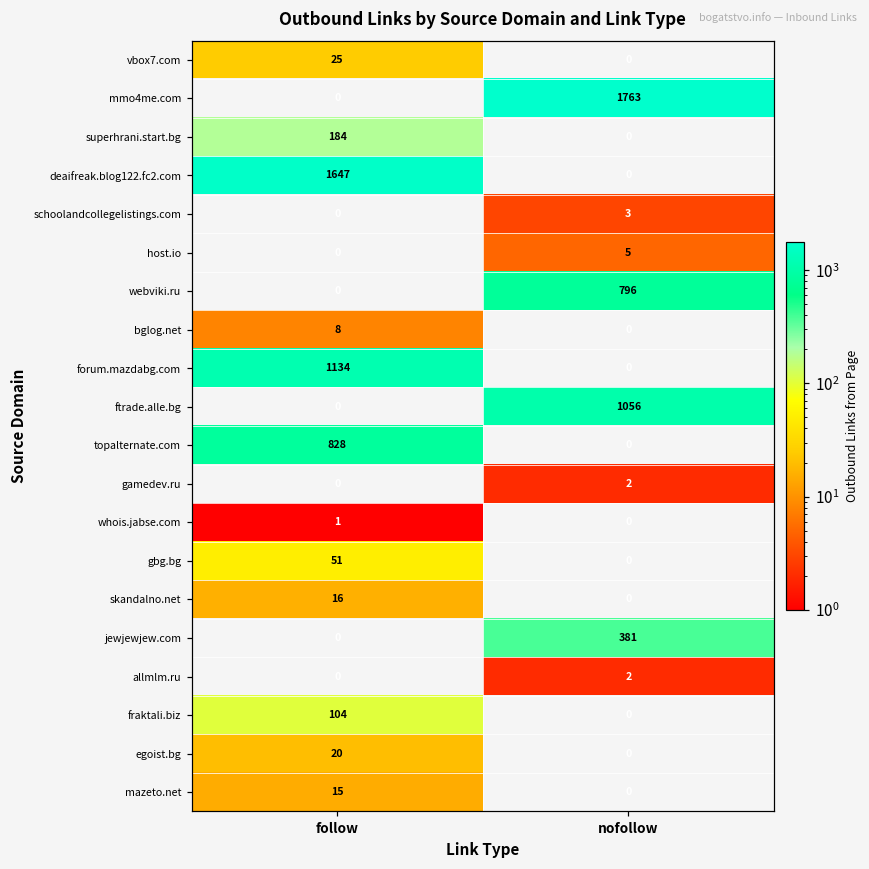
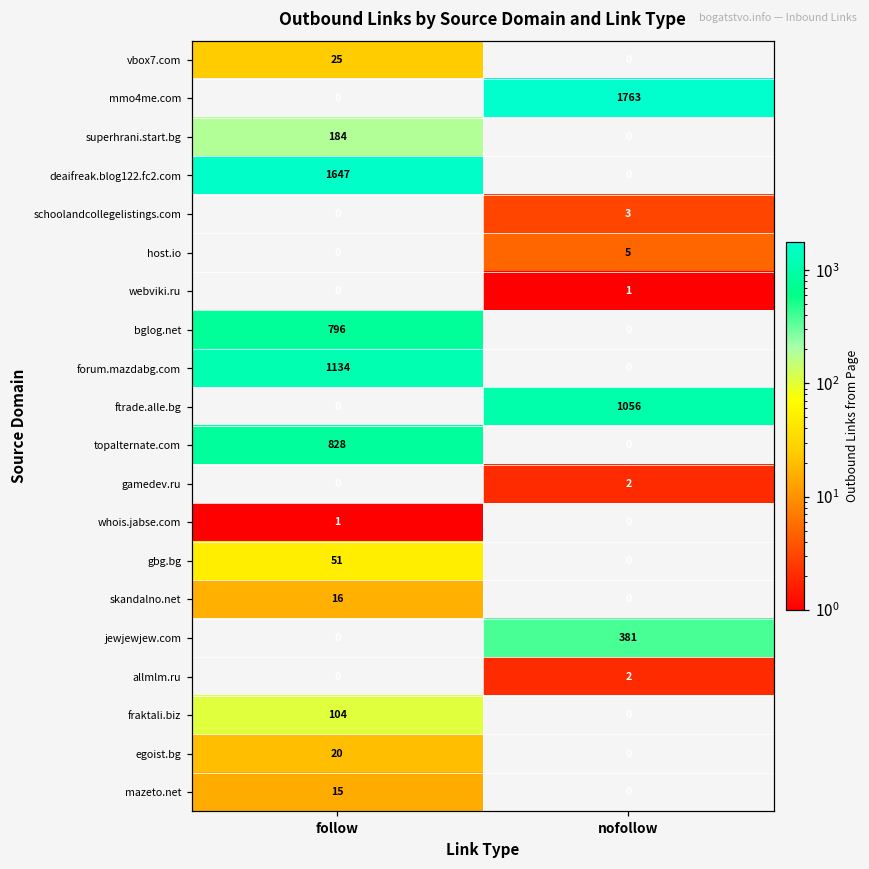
  {
    "vbox7.com": {
      "follow": 25
    },
    "mmo4me.com": {
      "nofollow": 1763
    },
    "superhrani.start.bg": {
      "follow": 184
    },
    "deaifreak.blog122.fc2.com": {
      "follow": 1647
    },
    "schoolandcollegelistings.com": {
      "nofollow": 3
    },
    "host.io": {
      "nofollow": 5
    },
    "webviki.ru": {
-     "nofollow": 796
+     "nofollow": 1
    },
    "bglog.net": {
-     "follow": 8
+     "follow": 796
    },
    "forum.mazdabg.com": {
      "follow": 1134
    },
    "ftrade.alle.bg": {
      "nofollow": 1056
    },
    "topalternate.com": {
      "follow": 828
    },
    "gamedev.ru": {
      "nofollow": 2
    },
    "whois.jabse.com": {
      "follow": 1
    },
    "gbg.bg": {
      "follow": 51
    },
    "skandalno.net": {
      "follow": 16
    },
    "jewjewjew.com": {
      "nofollow": 381
    },
    "allmlm.ru": {
      "nofollow": 2
    },
    "fraktali.biz": {
      "follow": 104
    },
    "egoist.bg": {
      "follow": 20
    },
    "mazeto.net": {
      "follow": 15
    }
  }
